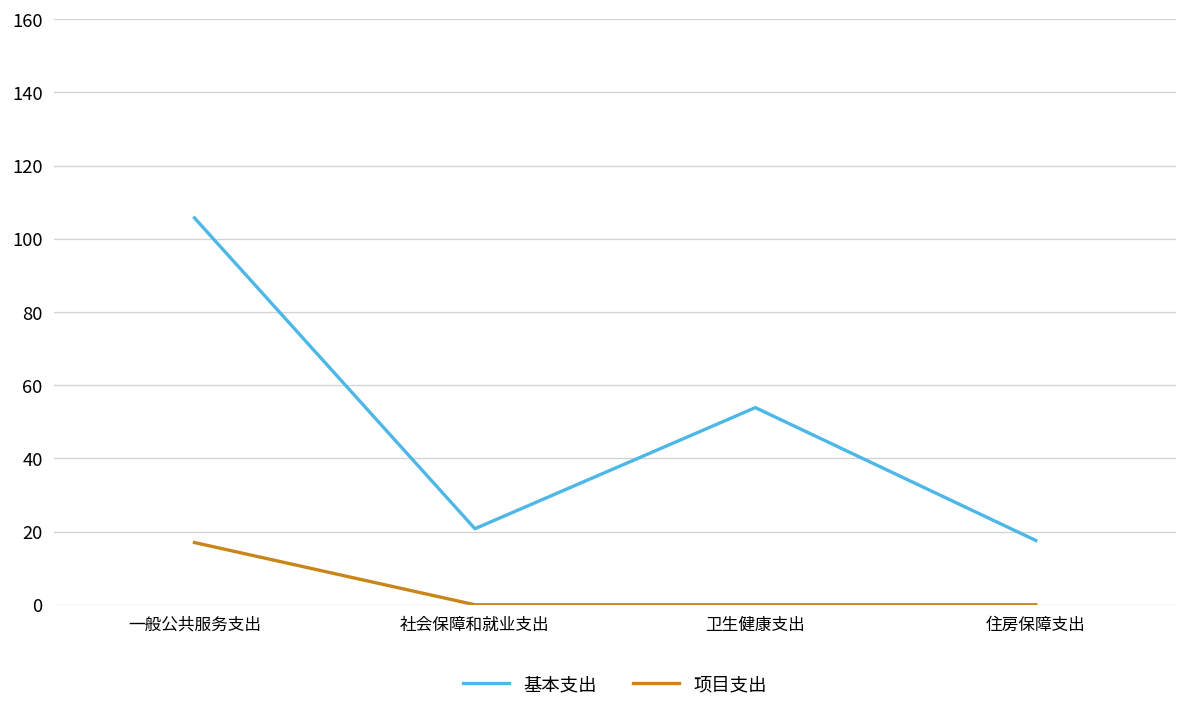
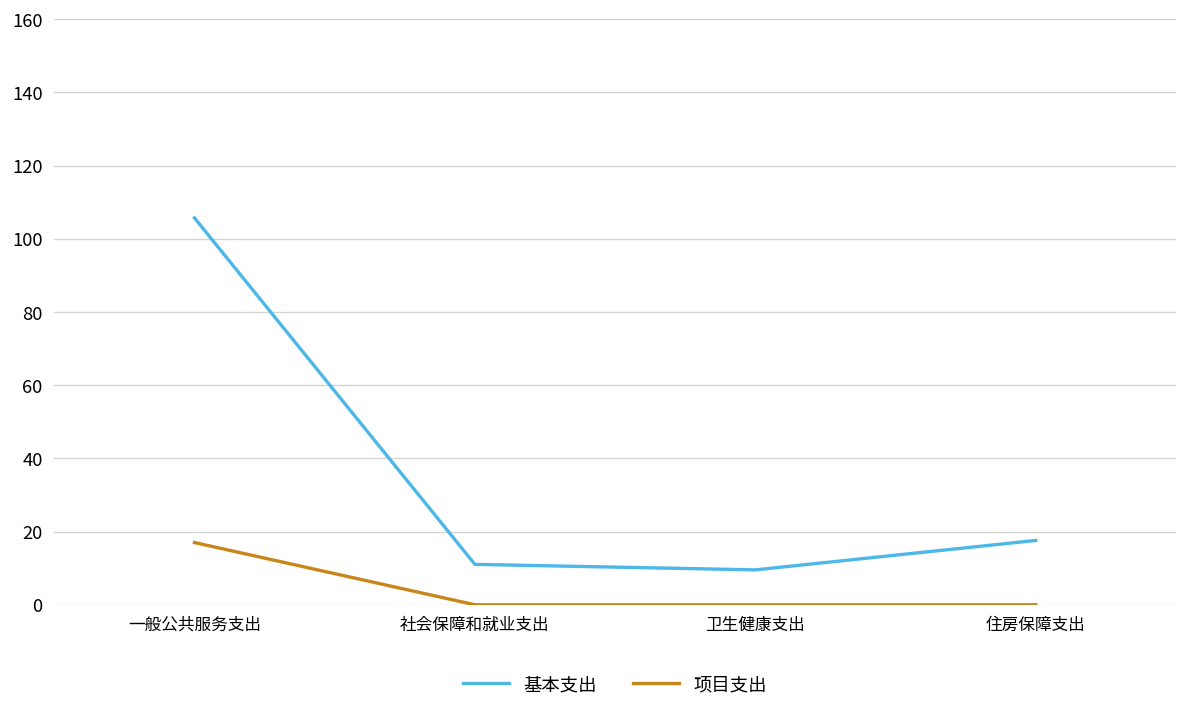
  {
    "基本支出": {
      "一般公共服务支出": 106,
-     "社会保障和就业支出": 21,
-     "卫生健康支出": 54,
+     "社会保障和就业支出": 11,
+     "卫生健康支出": 10,
      "住房保障支出": 18
    },
    "项目支出": {
      "一般公共服务支出": 17,
      "社会保障和就业支出": 0,
      "卫生健康支出": 0,
      "住房保障支出": 0
    }
  }
